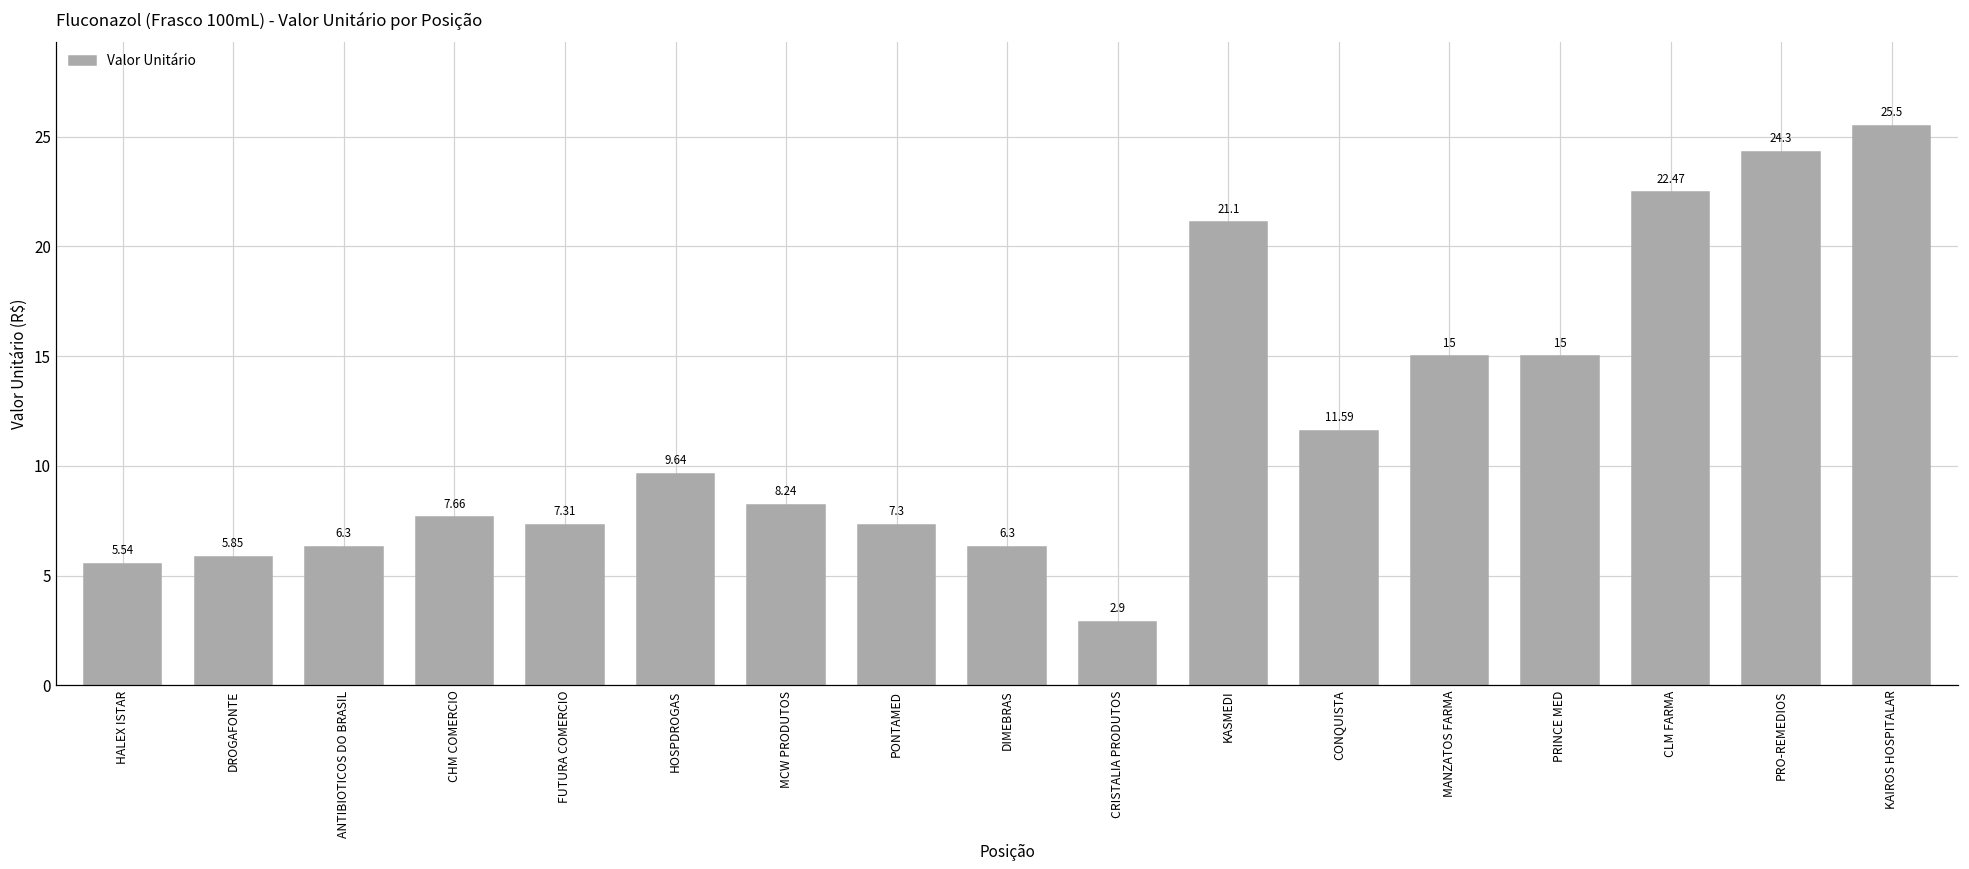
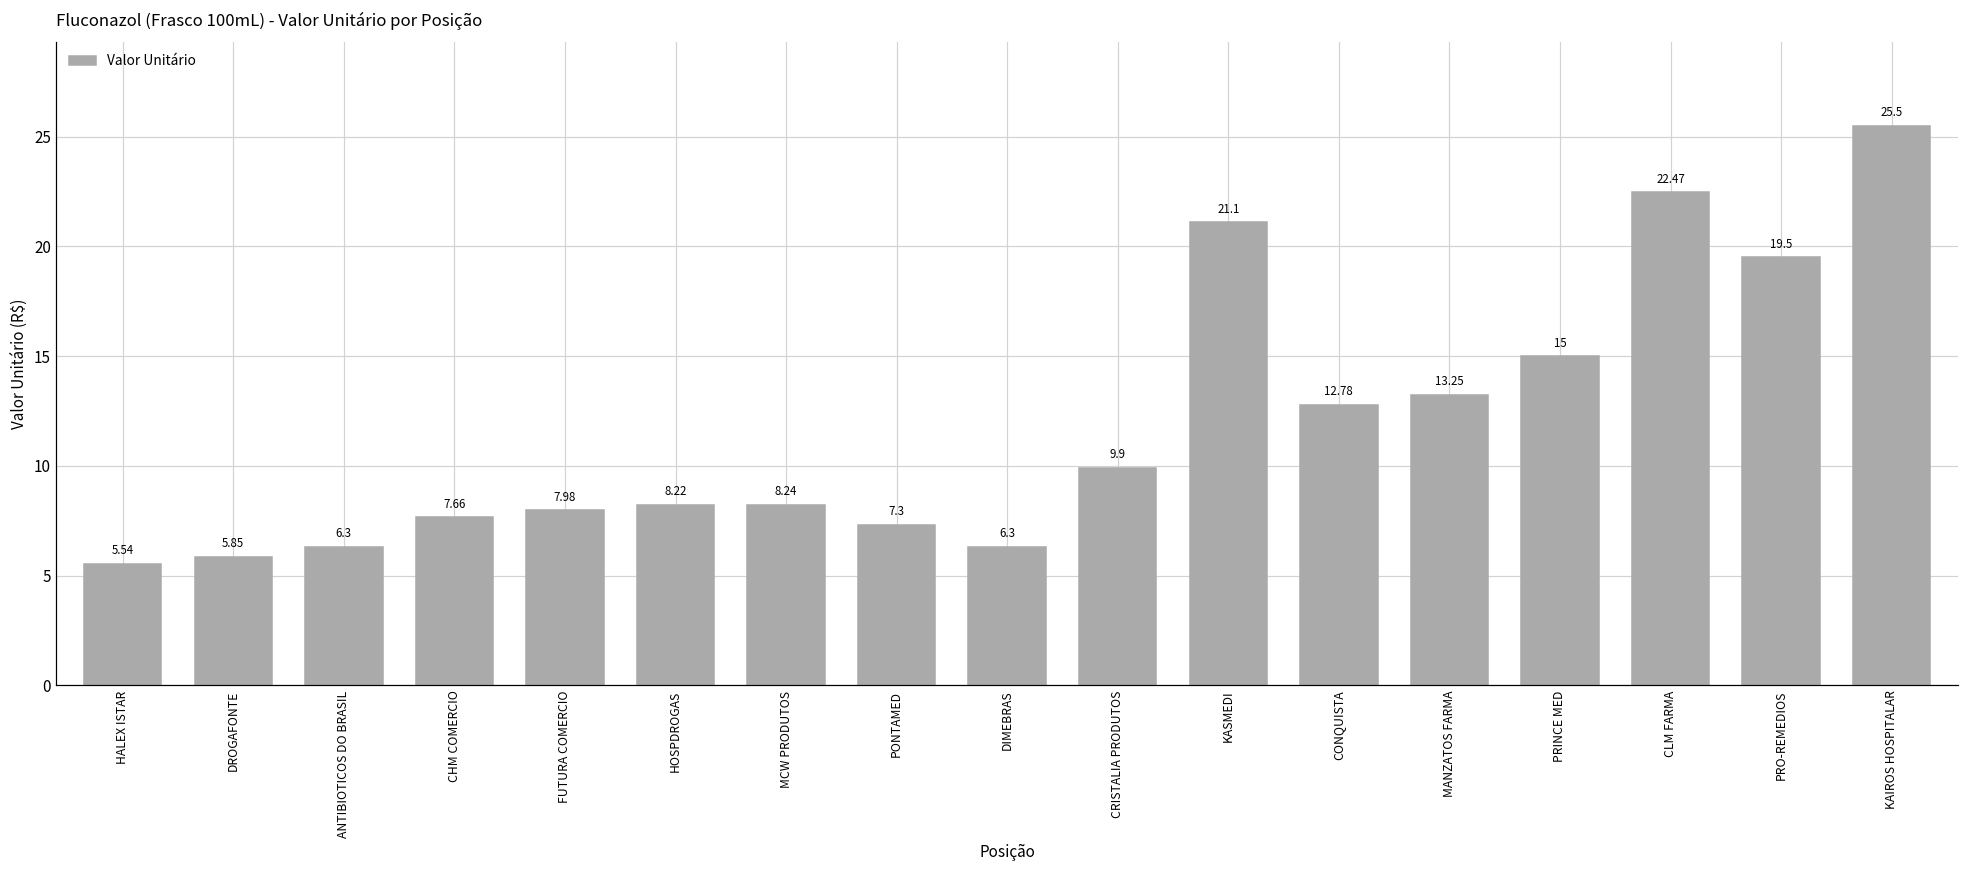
  {
    "HALEX ISTAR": 5.54,
    "DROGAFONTE": 5.85,
    "ANTIBIOTICOS DO BRASIL": 6.3,
    "CHM COMERCIO": 7.66,
-   "FUTURA COMERCIO": 7.31,
-   "HOSPDROGAS": 9.64,
+   "FUTURA COMERCIO": 7.98,
+   "HOSPDROGAS": 8.22,
    "MCW PRODUTOS": 8.24,
    "PONTAMED": 7.3,
    "DIMEBRAS": 6.3,
-   "CRISTALIA PRODUTOS": 2.9,
+   "CRISTALIA PRODUTOS": 9.9,
    "KASMEDI": 21.1,
-   "CONQUISTA": 11.59,
-   "MANZATOS FARMA": 15,
+   "CONQUISTA": 12.78,
+   "MANZATOS FARMA": 13.25,
    "PRINCE MED": 15,
    "CLM FARMA": 22.47,
-   "PRO-REMEDIOS": 24.3,
+   "PRO-REMEDIOS": 19.5,
    "KAIROS HOSPITALAR": 25.5
  }
